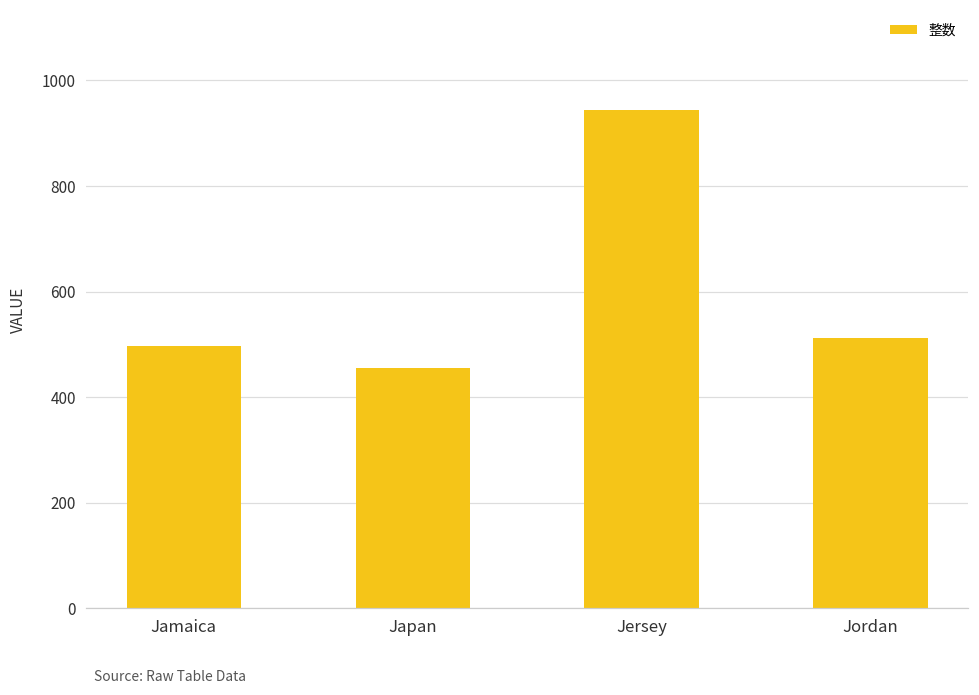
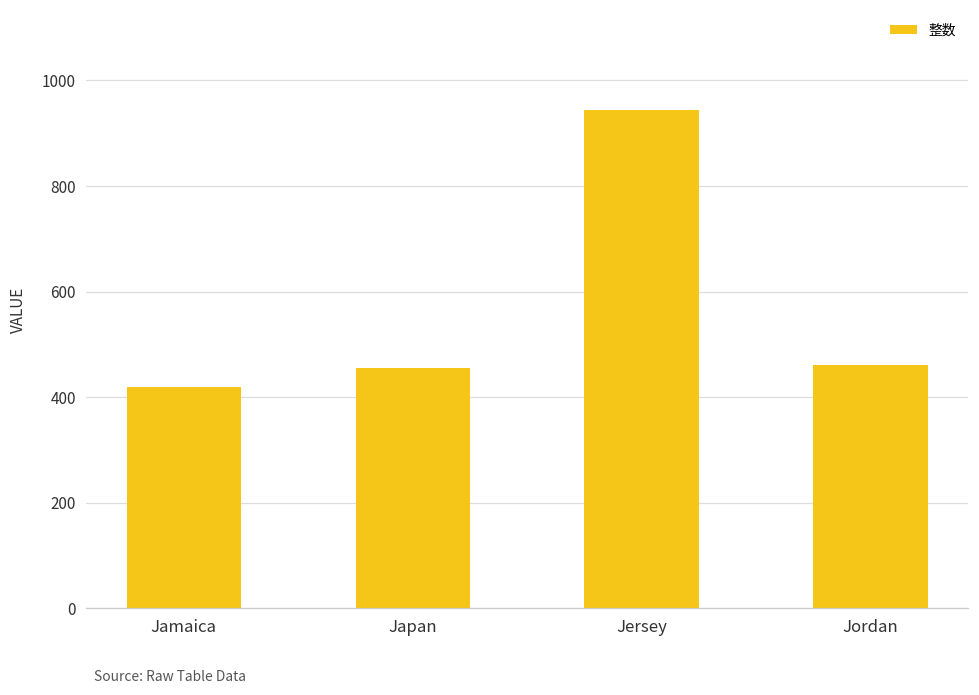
  {
-   "Jamaica": 500,
+   "Jamaica": 420,
    "Japan": 460,
    "Jersey": 940,
-   "Jordan": 510
+   "Jordan": 460
  }
